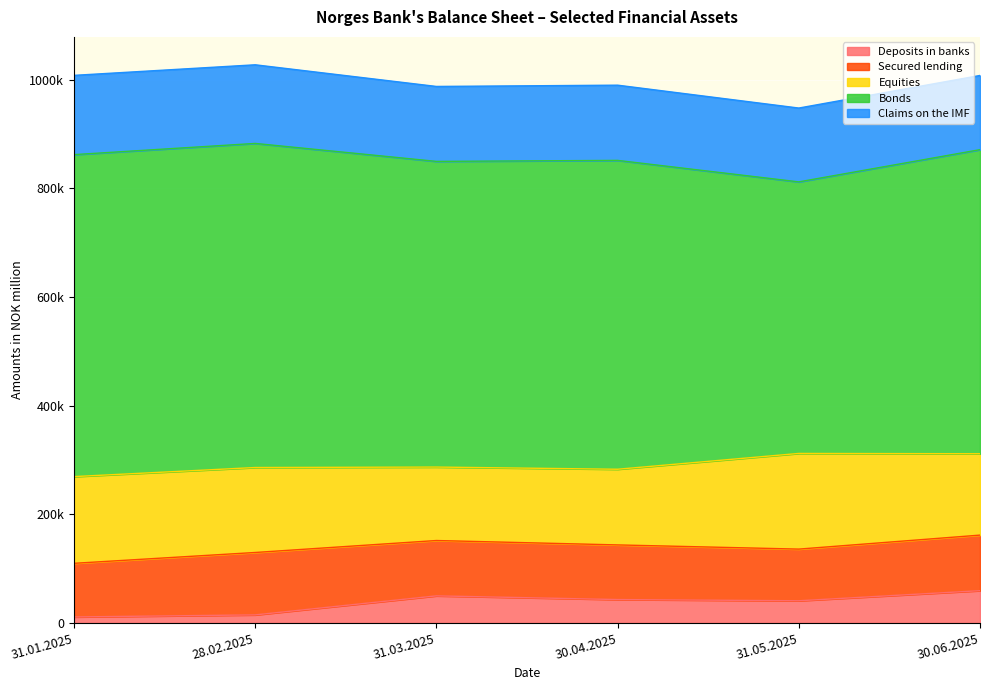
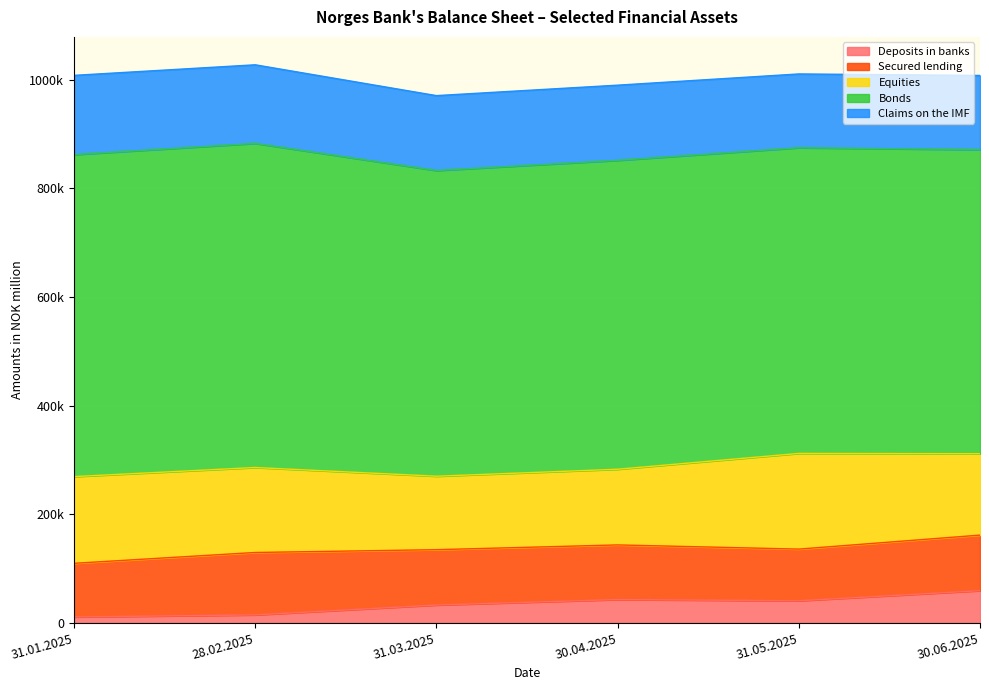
  {
    "Deposits in banks": {
      "31.01.2025": 10000,
      "28.02.2025": 10000,
-     "31.03.2025": 50000,
+     "31.03.2025": 30000,
      "30.04.2025": 40000,
      "31.05.2025": 40000,
      "30.06.2025": 60000
    },
    "Secured lending": {
      "31.01.2025": 100000,
      "28.02.2025": 110000,
      "31.03.2025": 100000,
      "30.04.2025": 100000,
      "31.05.2025": 100000,
      "30.06.2025": 100000
    },
    "Equities": {
      "31.01.2025": 160000,
      "28.02.2025": 160000,
      "31.03.2025": 140000,
      "30.04.2025": 140000,
      "31.05.2025": 180000,
      "30.06.2025": 150000
    },
    "Bonds": {
      "31.01.2025": 590000,
      "28.02.2025": 600000,
      "31.03.2025": 560000,
      "30.04.2025": 570000,
-     "31.05.2025": 500000,
+     "31.05.2025": 560000,
      "30.06.2025": 560000
    },
    "Claims on the IMF": {
      "31.01.2025": 150000,
      "28.02.2025": 140000,
      "31.03.2025": 140000,
      "30.04.2025": 140000,
      "31.05.2025": 140000,
      "30.06.2025": 140000
    }
  }
